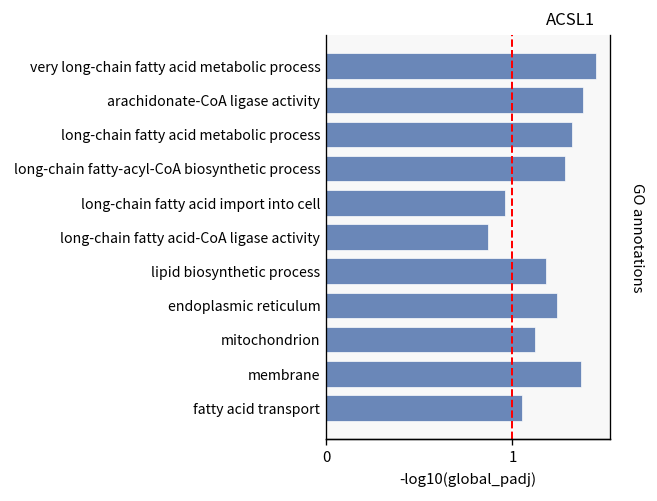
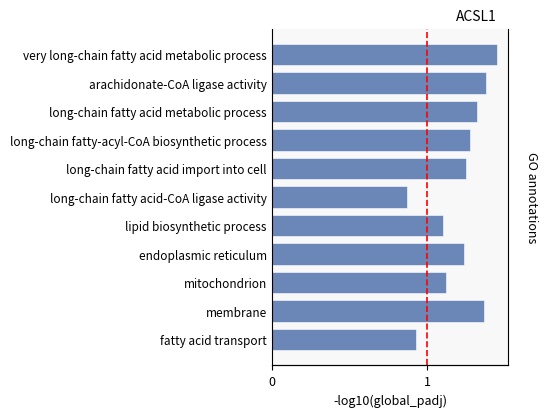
  {
    "very long-chain fatty acid metabolic process": 1.45,
    "arachidonate-CoA ligase activity": 1.38,
    "long-chain fatty acid metabolic process": 1.32,
    "long-chain fatty-acyl-CoA biosynthetic process": 1.28,
-   "long-chain fatty acid import into cell": 0.96,
+   "long-chain fatty acid import into cell": 1.25,
    "long-chain fatty acid-CoA ligase activity": 0.87,
-   "lipid biosynthetic process": 1.18,
+   "lipid biosynthetic process": 1.10,
    "endoplasmic reticulum": 1.24,
    "mitochondrion": 1.12,
    "membrane": 1.37,
-   "fatty acid transport": 1.05
+   "fatty acid transport": 0.93
  }
